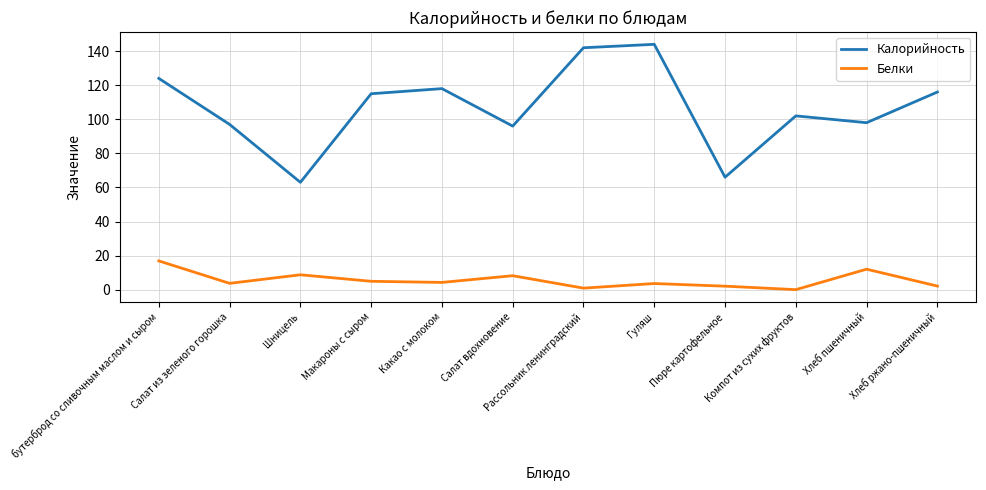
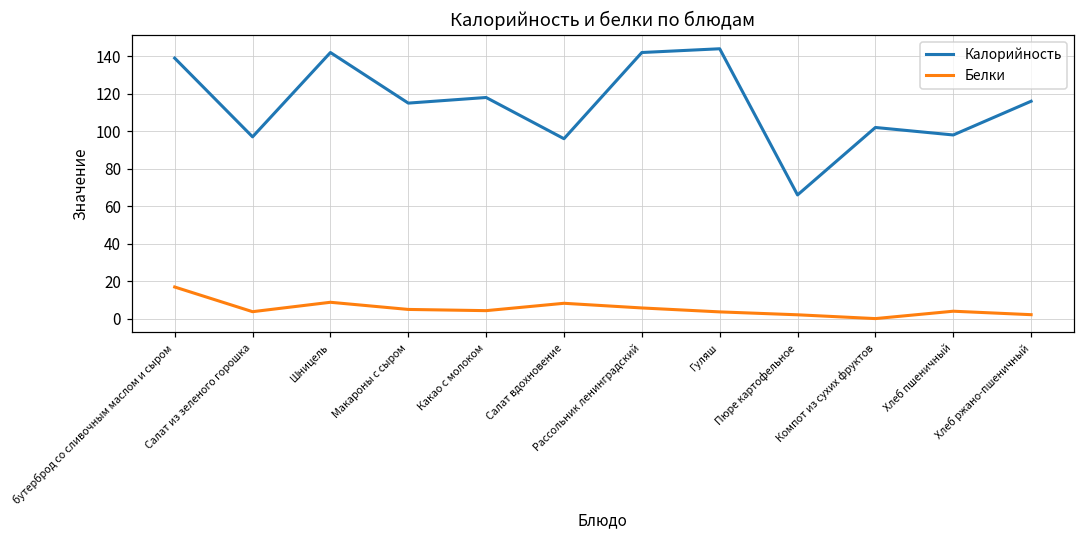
  {
    "Калорийность": {
-     "бутерброд со сливочным маслом и сыром": 124,
+     "бутерброд со сливочным маслом и сыром": 139,
      "Салат из зеленого горошка": 97,
-     "Шницель": 63,
+     "Шницель": 142,
      "Макароны с сыром": 115,
      "Какао с молоком": 118,
      "Салат вдохновение": 96,
      "Рассольник ленинградский": 142,
      "Гуляш": 144,
      "Пюре картофельное": 66,
      "Компот из сухих фруктов": 102,
      "Хлеб пшеничный": 98,
      "Хлеб ржано-пшеничный": 116
    },
    "Белки": {
      "бутерброд со сливочным маслом и сыром": 17,
      "Салат из зеленого горошка": 4,
      "Шницель": 9,
      "Макароны с сыром": 5,
      "Какао с молоком": 4,
      "Салат вдохновение": 8,
-     "Рассольник ленинградский": 1,
+     "Рассольник ленинградский": 6,
      "Гуляш": 4,
      "Пюре картофельное": 2,
      "Компот из сухих фруктов": 0,
-     "Хлеб пшеничный": 12,
+     "Хлеб пшеничный": 4,
      "Хлеб ржано-пшеничный": 2
    }
  }
